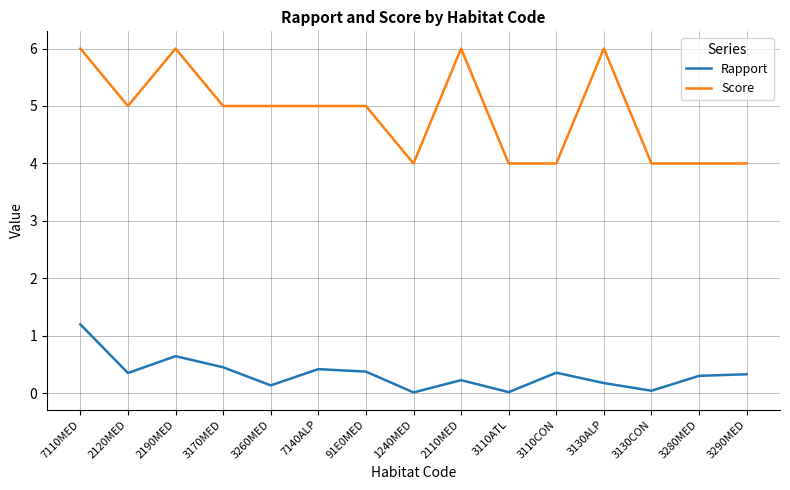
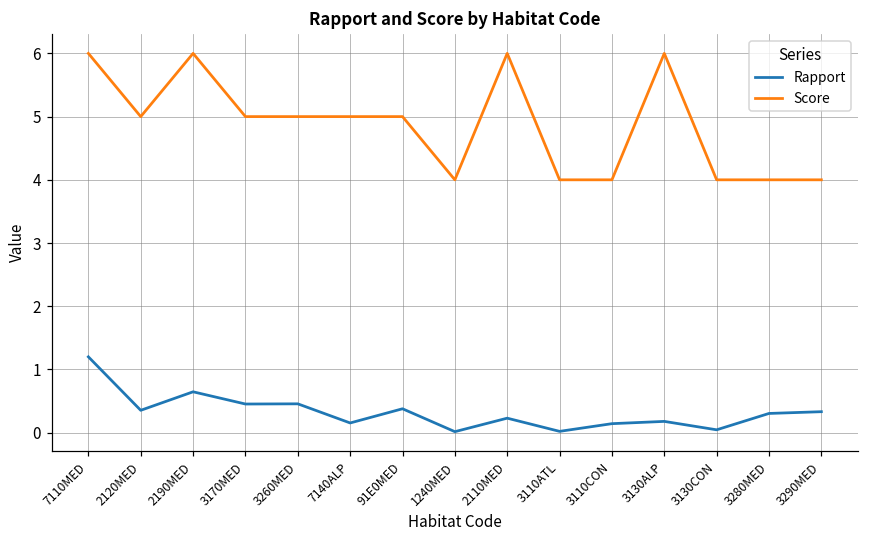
  {
    "Rapport": {
      "7110MED": 1.2,
      "2120MED": 0.4,
      "2190MED": 0.6,
      "3170MED": 0.5,
-     "3260MED": 0.1,
-     "7140ALP": 0.4,
+     "3260MED": 0.5,
+     "7140ALP": 0.2,
      "91E0MED": 0.4,
      "1240MED": 0.0,
      "2110MED": 0.2,
      "3110ATL": 0.0,
-     "3110CON": 0.4,
+     "3110CON": 0.1,
      "3130ALP": 0.2,
      "3130CON": 0.0,
      "3280MED": 0.3,
      "3290MED": 0.3
    },
    "Score": {
      "7110MED": 6.0,
      "2120MED": 5.0,
      "2190MED": 6.0,
      "3170MED": 5.0,
      "3260MED": 5.0,
      "7140ALP": 5.0,
      "91E0MED": 5.0,
      "1240MED": 4.0,
      "2110MED": 6.0,
      "3110ATL": 4.0,
      "3110CON": 4.0,
      "3130ALP": 6.0,
      "3130CON": 4.0,
      "3280MED": 4.0,
      "3290MED": 4.0
    }
  }
